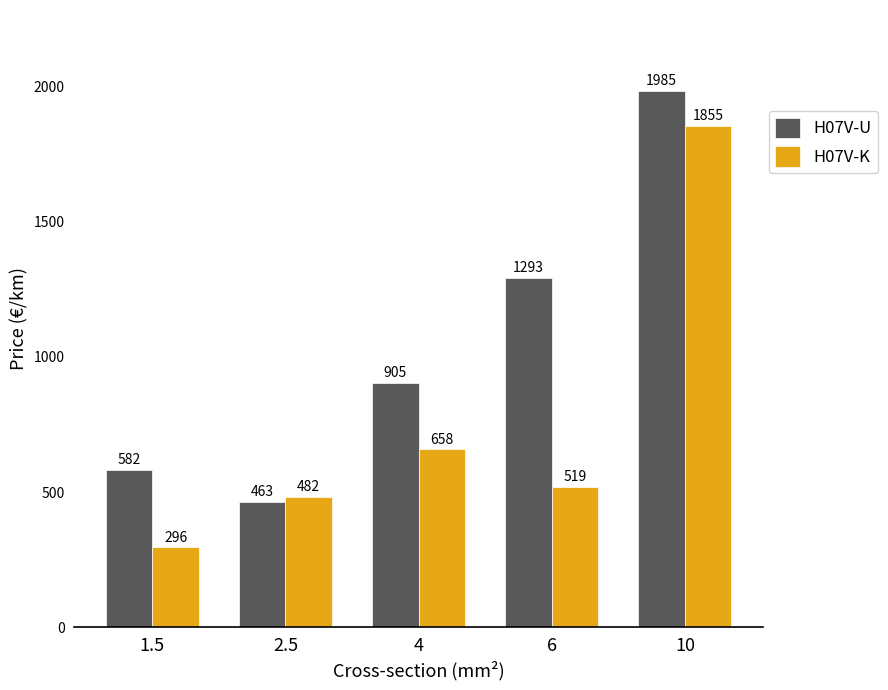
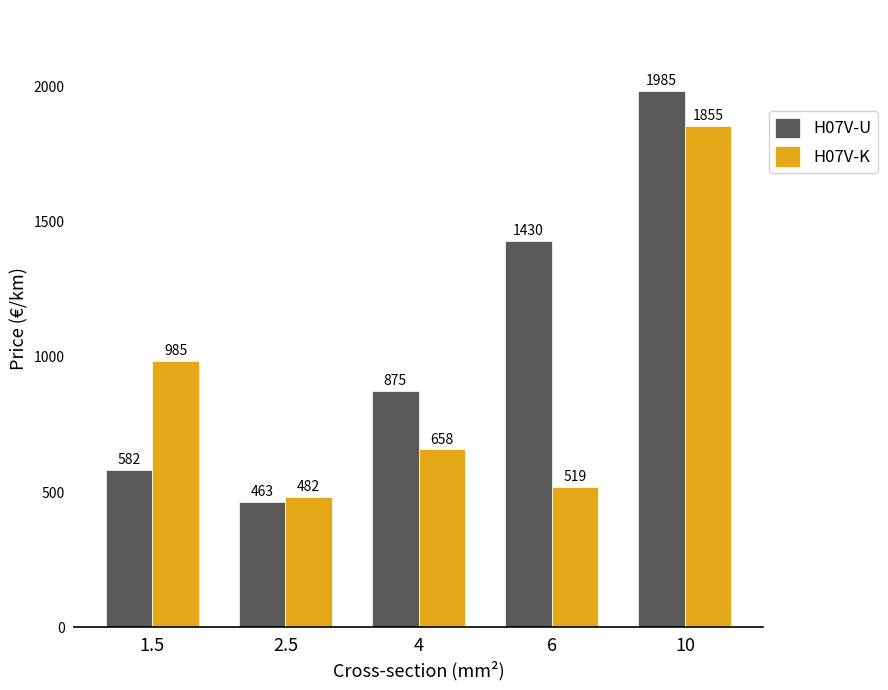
  {
    "H07V-U": {
      "1.5": 582,
      "2.5": 463,
-     "4": 905,
-     "6": 1293,
+     "4": 875,
+     "6": 1430,
      "10": 1985
    },
    "H07V-K": {
-     "1.5": 296,
+     "1.5": 985,
      "2.5": 482,
      "4": 658,
      "6": 519,
      "10": 1855
    }
  }
